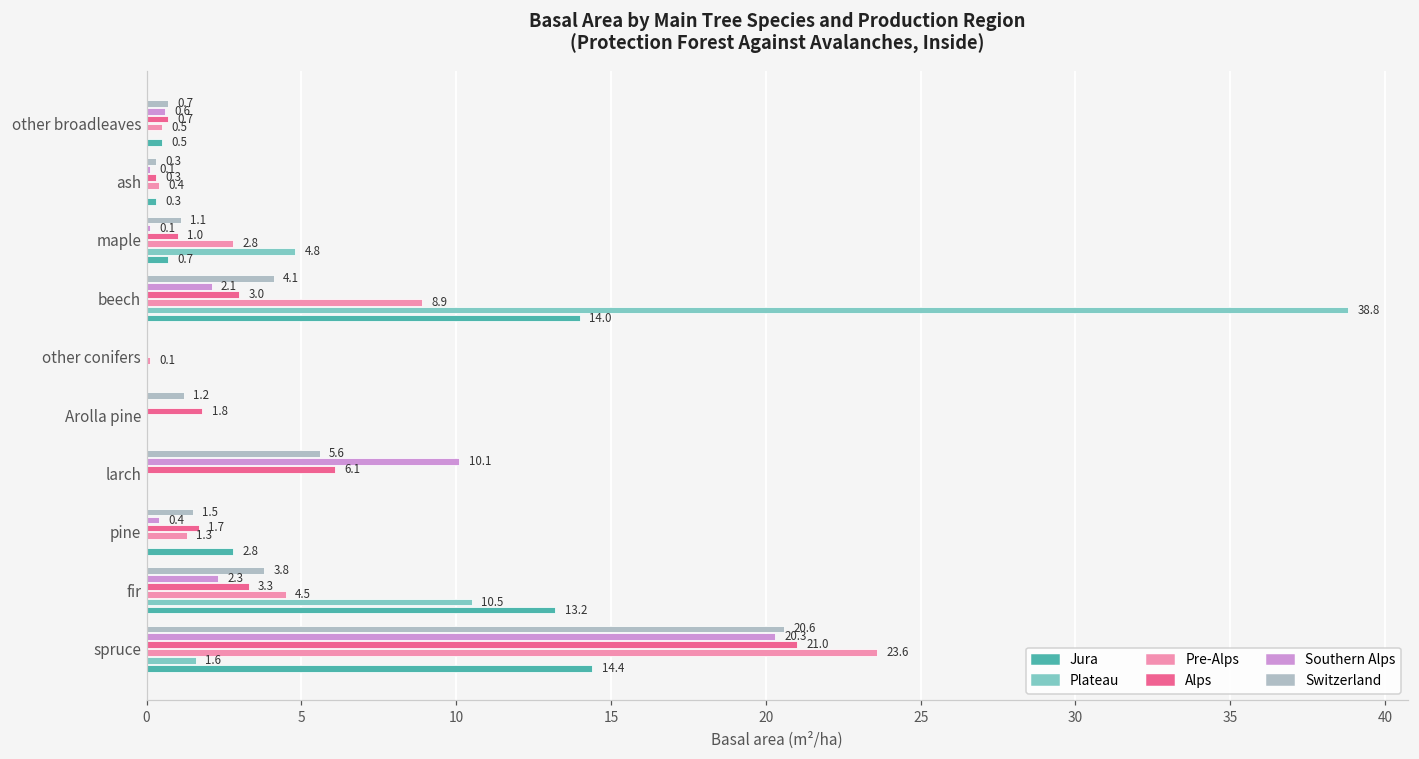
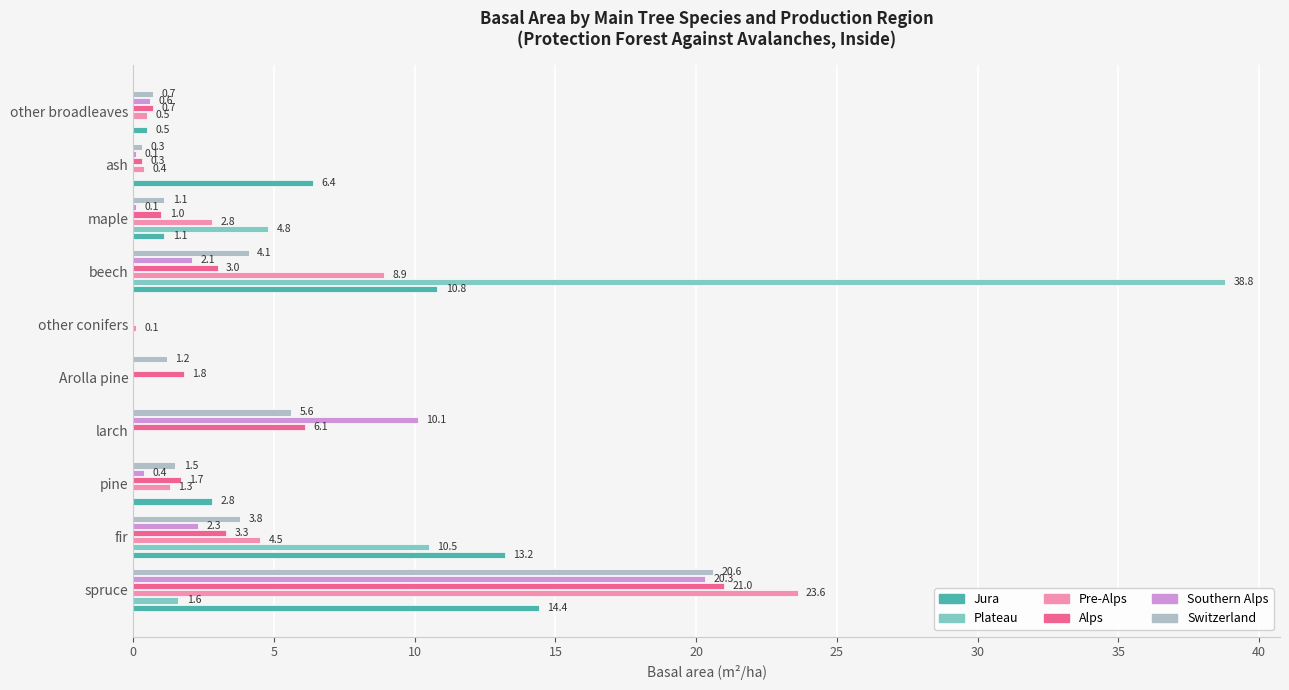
  {
    "Jura": {
      "other broadleaves": 0.5,
-     "ash": 0.3,
-     "maple": 0.7,
-     "beech": 14.0,
+     "ash": 6.4,
+     "maple": 1.1,
+     "beech": 10.8,
      "pine": 2.8,
      "fir": 13.2,
      "spruce": 14.4
    }
  }
